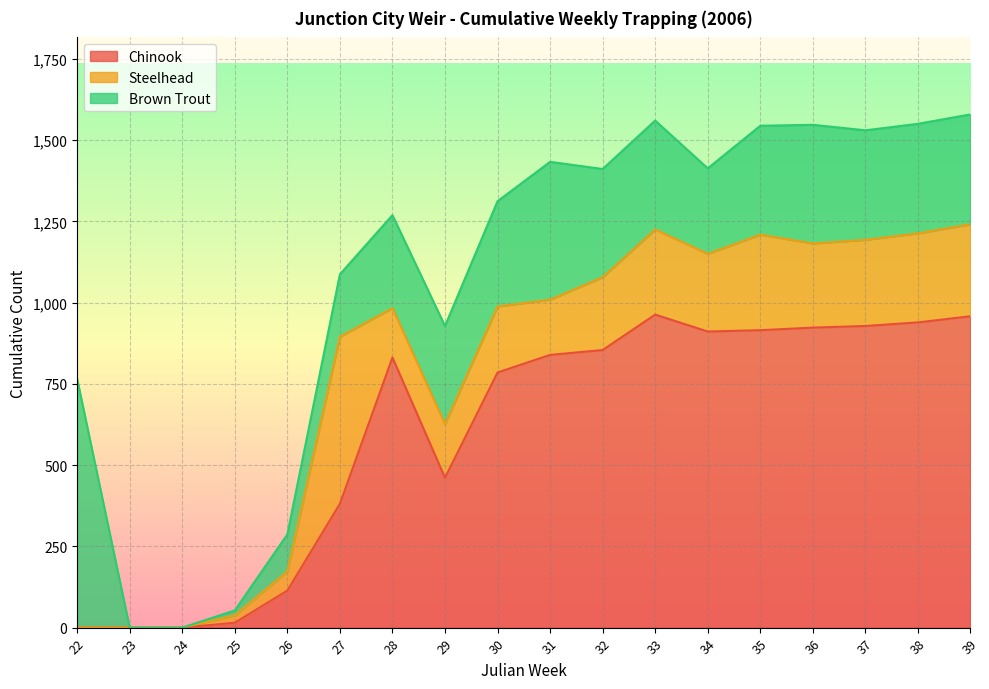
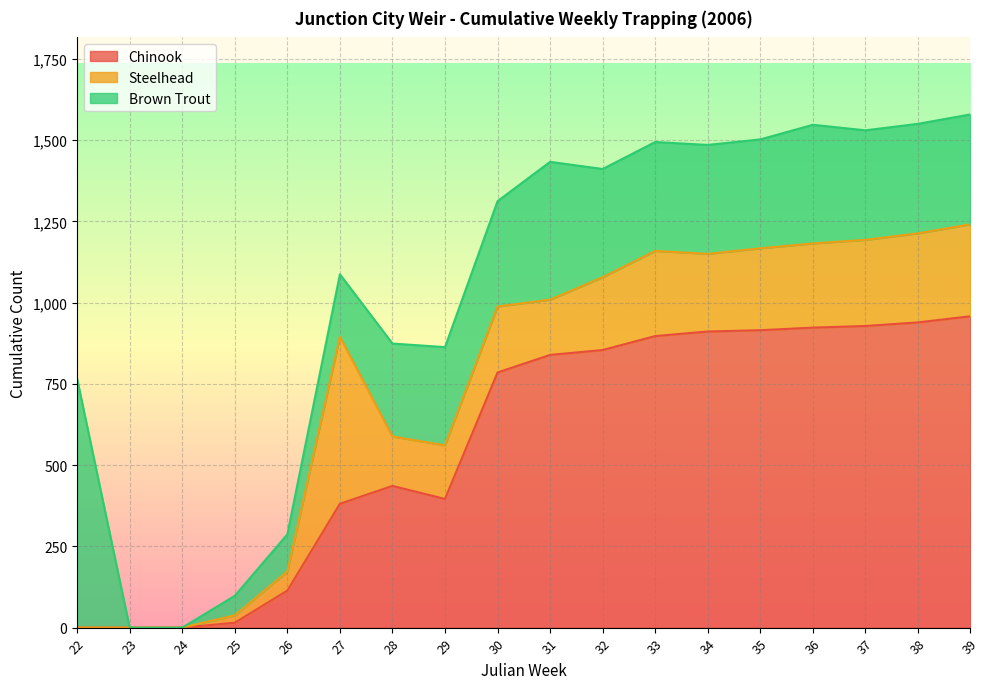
  {
    "Chinook": {
      "25": 20,
      "26": 110,
      "27": 380,
-     "28": 830,
-     "29": 460,
+     "28": 440,
+     "29": 400,
      "30": 790,
      "31": 840,
      "32": 850,
-     "33": 960,
+     "33": 900,
      "34": 910,
      "35": 920,
      "36": 920,
      "37": 930,
      "38": 940,
      "39": 960
    },
    "Steelhead": {
      "25": 20,
      "26": 60,
      "27": 510,
      "28": 150,
      "29": 170,
      "30": 200,
      "31": 170,
      "32": 220,
      "33": 260,
      "34": 240,
-     "35": 290,
+     "35": 250,
      "36": 260,
      "37": 270,
      "38": 270,
      "39": 280
    },
    "Brown Trout": {
      "22": 770,
-     "25": 20,
+     "25": 60,
      "26": 110,
      "27": 190,
      "28": 290,
      "29": 300,
      "30": 320,
      "31": 420,
      "32": 330,
      "33": 340,
-     "34": 260,
+     "34": 340,
      "35": 340,
      "36": 370,
      "37": 340,
      "38": 340,
      "39": 340
    }
  }
